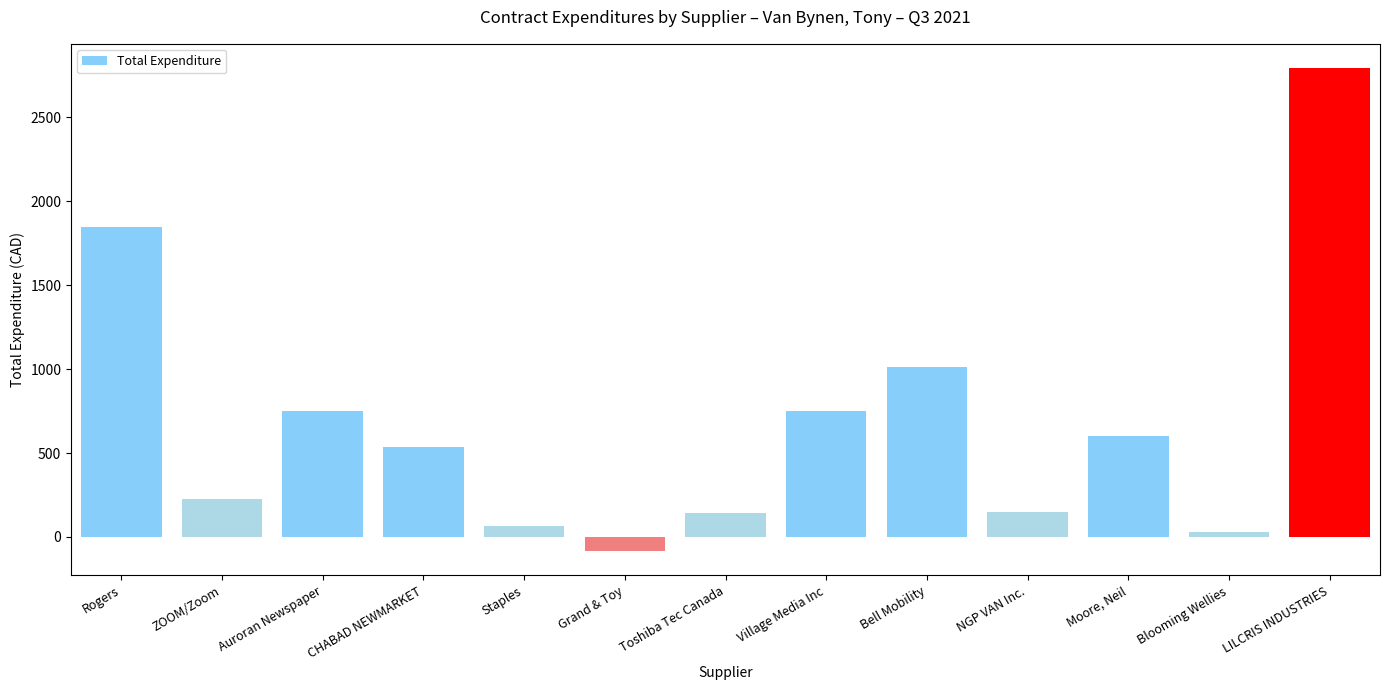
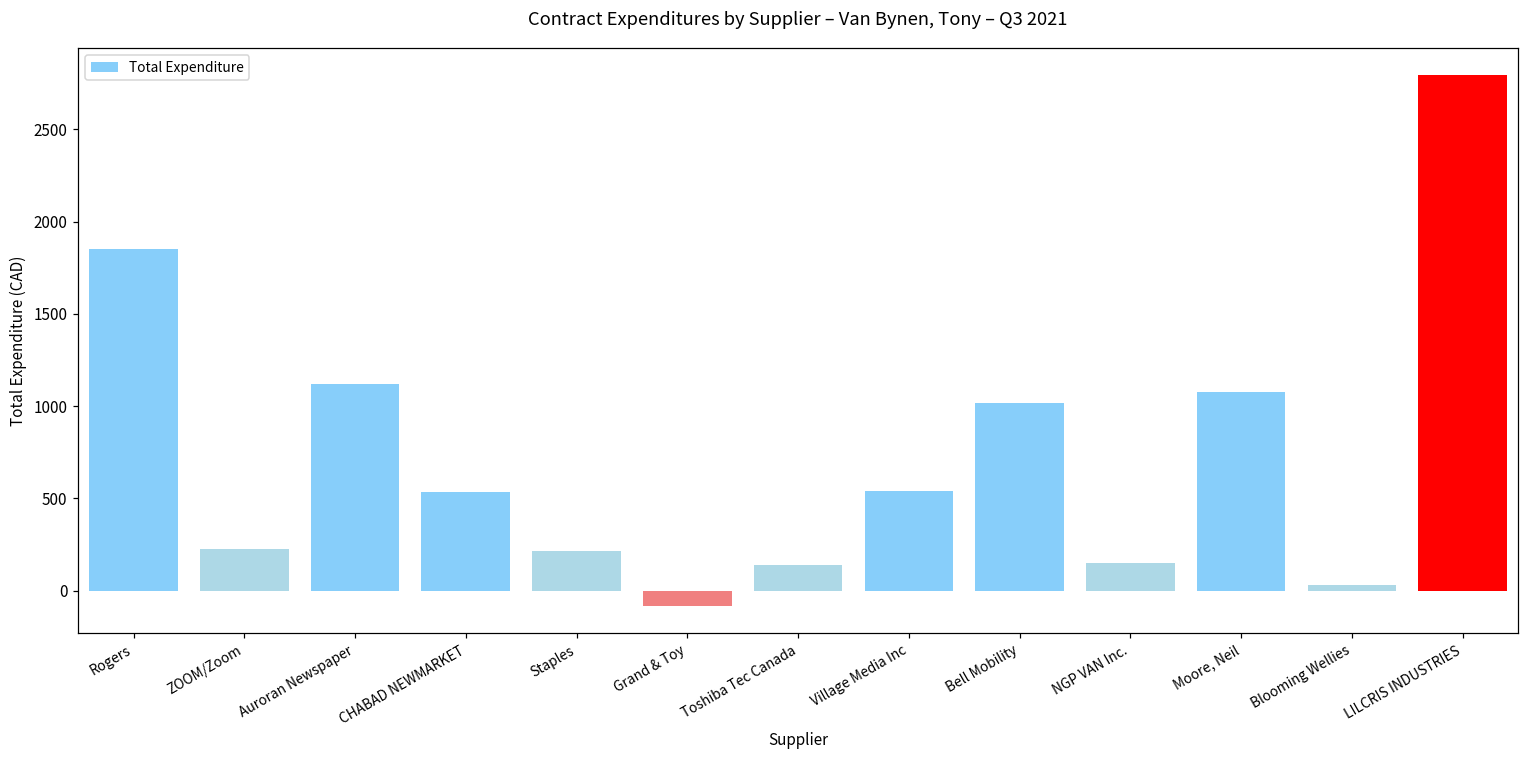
  {
    "Rogers": 1850,
    "ZOOM/Zoom": 230,
-   "Auroran Newspaper": 750,
+   "Auroran Newspaper": 1120,
    "CHABAD NEWMARKET": 530,
-   "Staples": 70,
+   "Staples": 220,
    "Grand & Toy": -90,
    "Toshiba Tec Canada": 140,
-   "Village Media Inc": 750,
+   "Village Media Inc": 540,
    "Bell Mobility": 1020,
    "NGP VAN Inc.": 150,
-   "Moore, Neil": 600,
+   "Moore, Neil": 1080,
    "Blooming Wellies": 30,
    "LILCRIS INDUSTRIES": 2800
  }
